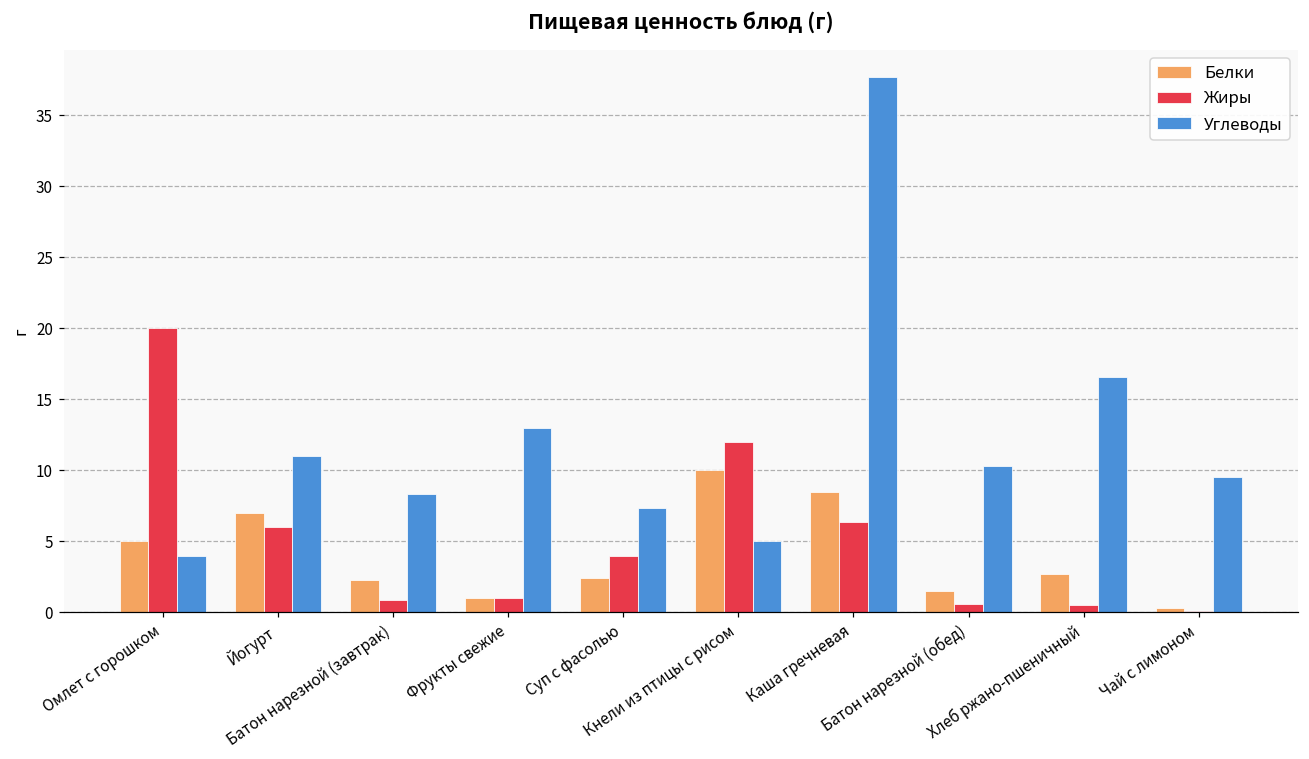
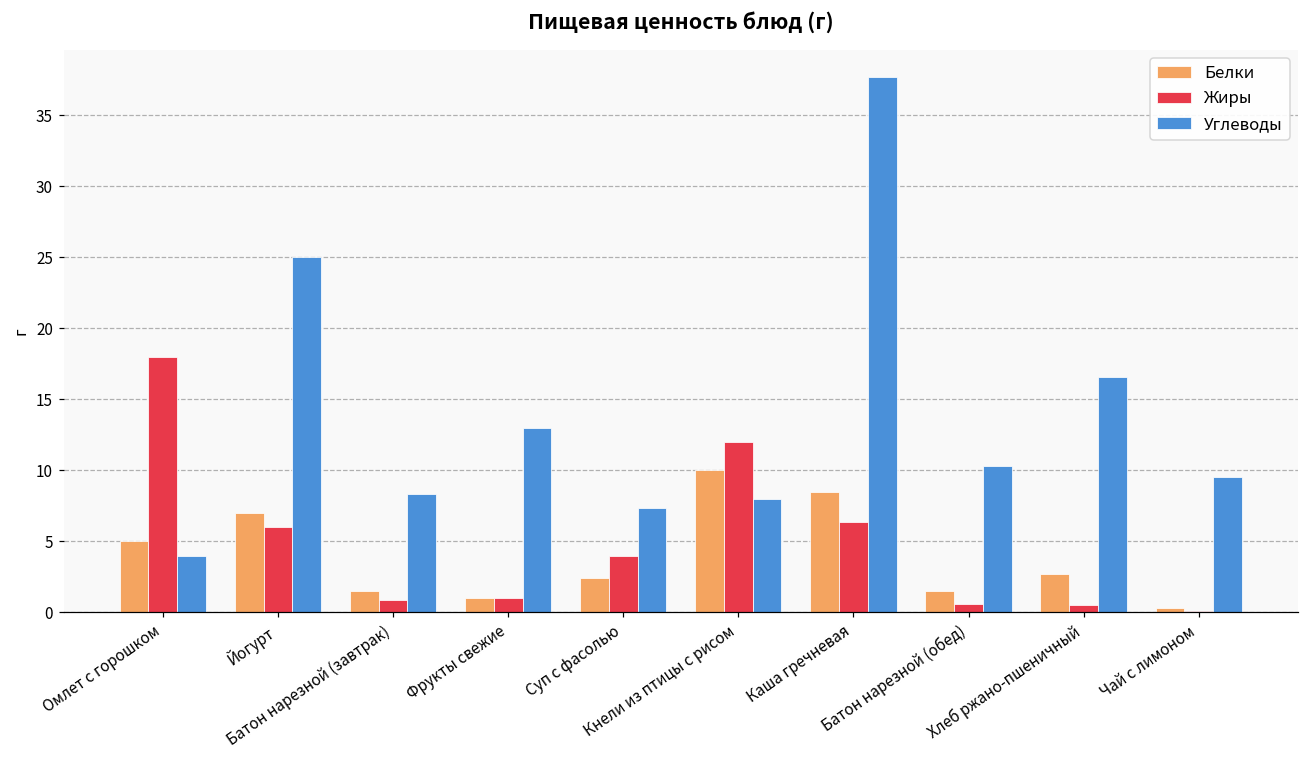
  {
    "Белки": {
      "Омлет с горошком": 5.0,
      "Йогурт": 7.0,
-     "Батон нарезной (завтрак)": 2.3,
+     "Батон нарезной (завтрак)": 1.5,
      "Фрукты свежие": 1.0,
      "Суп с фасолью": 2.4,
      "Кнели из птицы с рисом": 10.0,
      "Каша гречневая": 8.5,
      "Батон нарезной (обед)": 1.5,
      "Хлеб ржано-пшеничный": 2.7,
      "Чай с лимоном": 0.3
    },
    "Жиры": {
-     "Омлет с горошком": 20,
+     "Омлет с горошком": 18,
      "Йогурт": 6,
      "Батон нарезной (завтрак)": 1,
      "Фрукты свежие": 1,
      "Суп с фасолью": 4,
      "Кнели из птицы с рисом": 12,
      "Каша гречневая": 6.4,
      "Батон нарезной (обед)": 0.6,
      "Хлеб ржано-пшеничный": 0.5
    },
    "Углеводы": {
      "Омлет с горошком": 4,
-     "Йогурт": 11,
+     "Йогурт": 25,
      "Батон нарезной (завтрак)": 8.3,
      "Фрукты свежие": 13,
      "Суп с фасолью": 7.4,
-     "Кнели из птицы с рисом": 5,
+     "Кнели из птицы с рисом": 8,
      "Каша гречневая": 37.7,
      "Батон нарезной (обед)": 10.3,
      "Хлеб ржано-пшеничный": 16.6,
      "Чай с лимоном": 9.5
    }
  }
